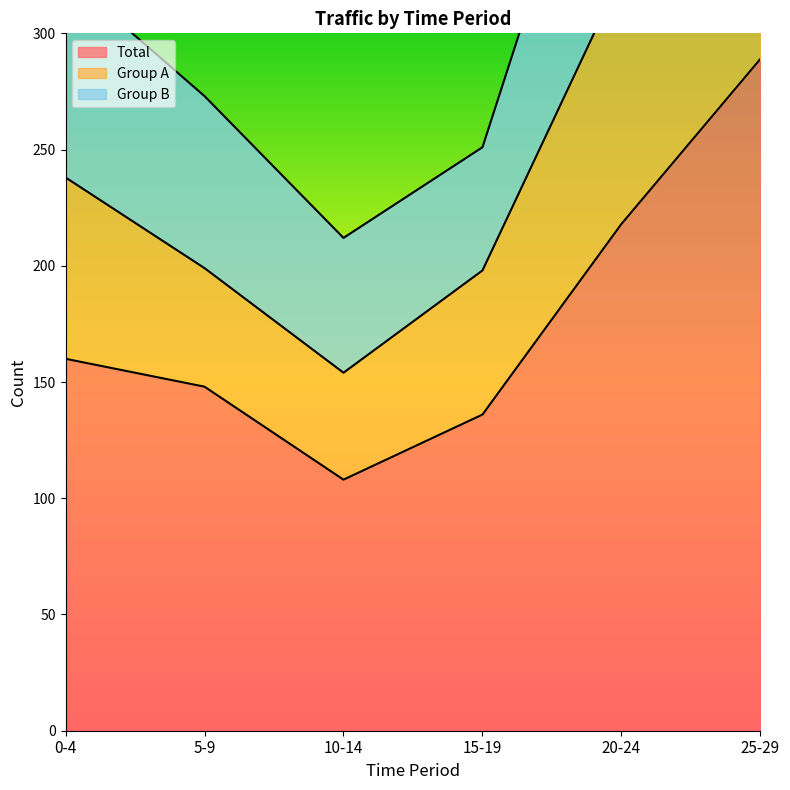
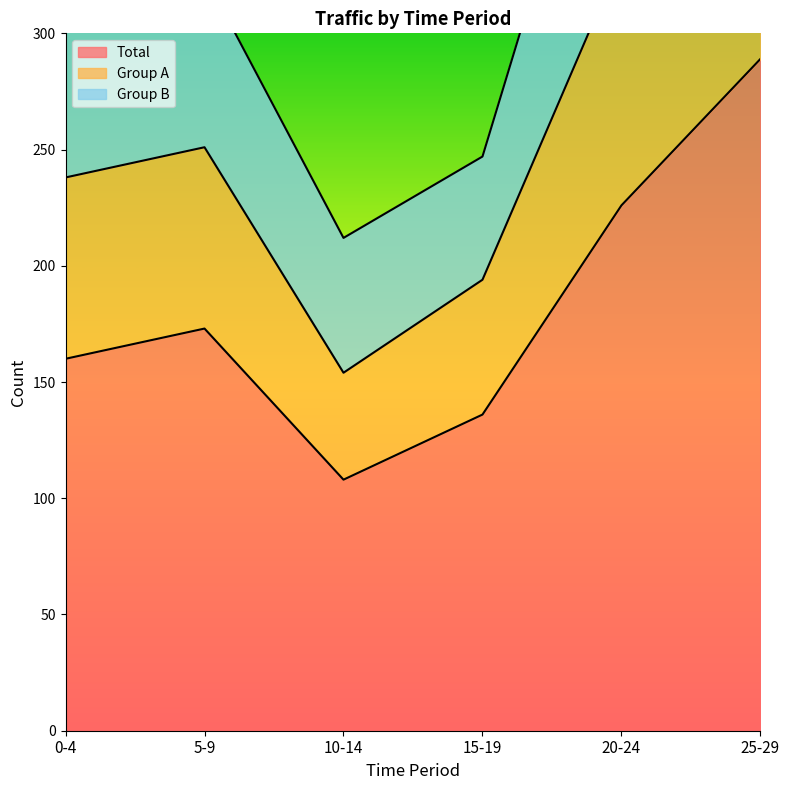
  {
    "Total": {
      "0-4": 160,
-     "5-9": 148,
+     "5-9": 173,
      "10-14": 108,
      "15-19": 136,
-     "20-24": 218,
+     "20-24": 226,
      "25-29": 289
    },
    "Group A": {
      "0-4": 78,
-     "5-9": 51,
+     "5-9": 78,
      "10-14": 46,
-     "15-19": 62
+     "15-19": 58
    },
    "Group B": {
      "10-14": 58,
      "15-19": 53
    }
  }
